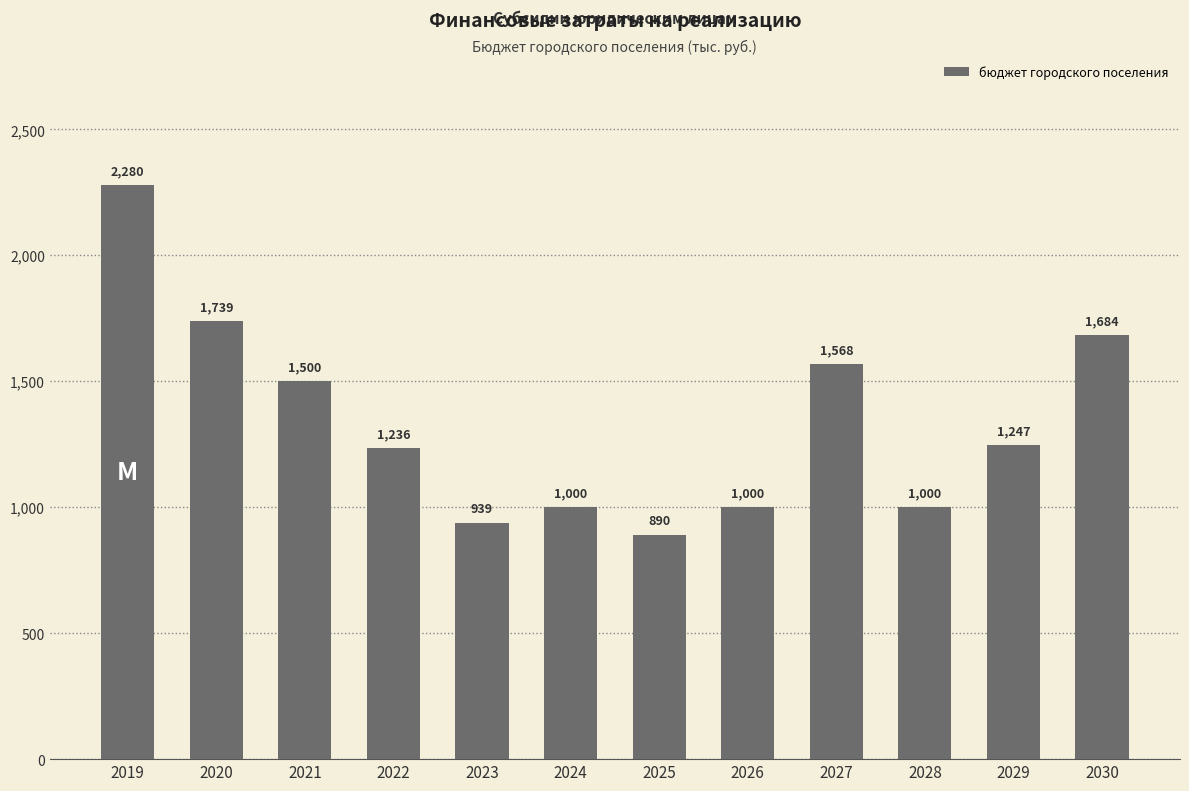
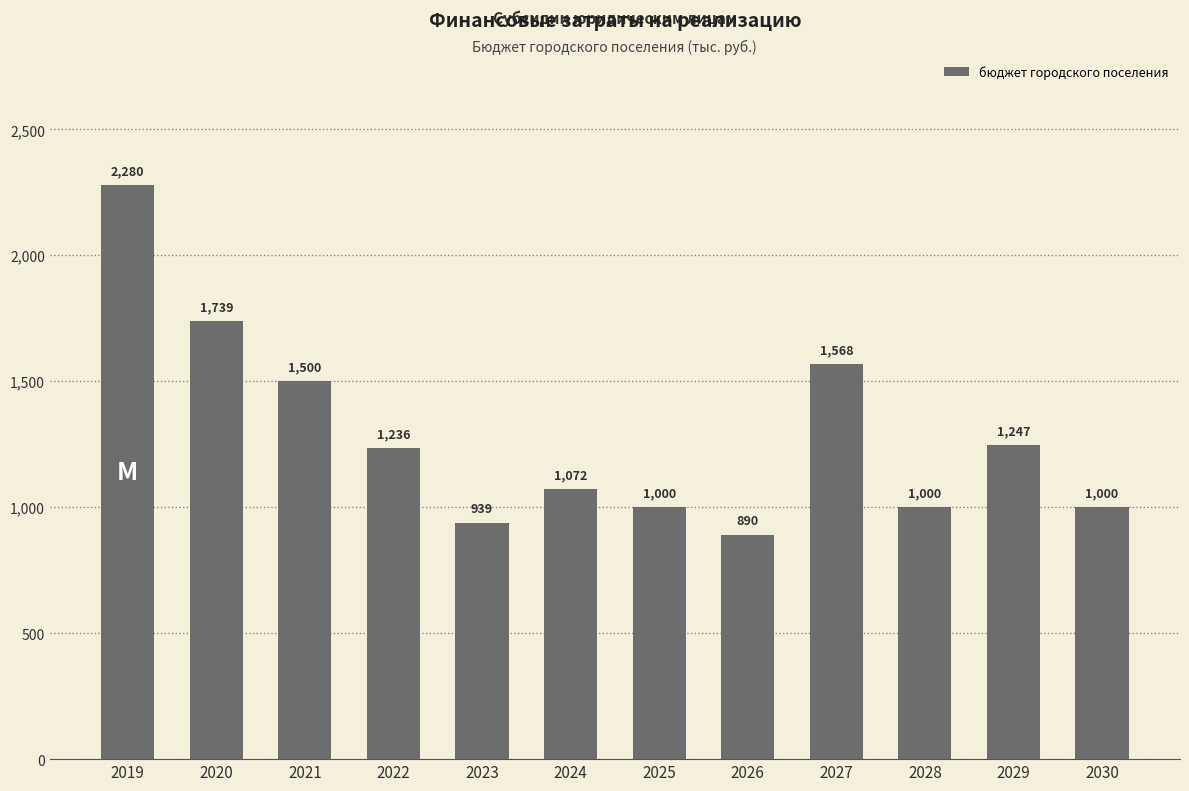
  {
    "2019": "2,280",
    "2020": "1,739",
    "2021": "1,500",
    "2022": "1,236",
    "2023": "939",
-   "2024": "1,000",
-   "2025": "890",
-   "2026": "1,000",
+   "2024": "1,072",
+   "2025": "1,000",
+   "2026": "890",
    "2027": "1,568",
    "2028": "1,000",
    "2029": "1,247",
-   "2030": "1,684"
+   "2030": "1,000"
  }
